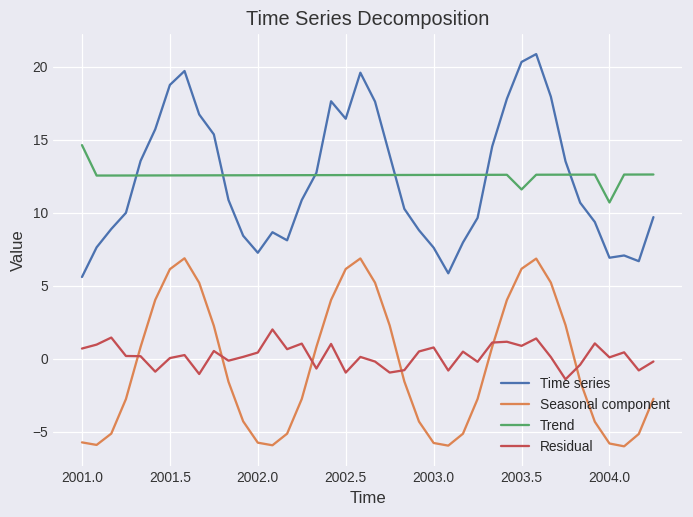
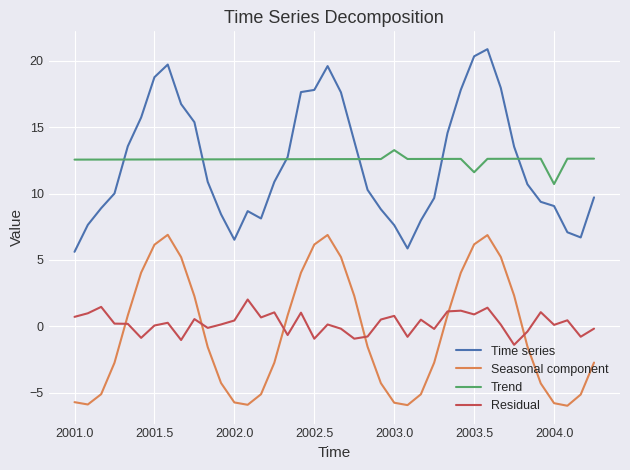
  {
    "Time series": {
      "2001.0": 5.6,
      "2001.5": 18.8,
-     "2002.0": 7.3,
-     "2002.5": 16.5,
+     "2002.0": 6.5,
+     "2002.5": 17.8,
      "2003.0": 7.6,
      "2003.5": 20.3,
-     "2004.0": 6.9
+     "2004.0": 9.1
    },
    "Trend": {
-     "2001.0": 14.6,
+     "2001.0": 12.6,
      "2001.5": 12.6,
      "2002.0": 12.6,
      "2002.5": 12.6,
-     "2003.0": 12.6,
+     "2003.0": 13.3,
      "2003.5": 11.6,
      "2004.0": 10.7
    }
  }
